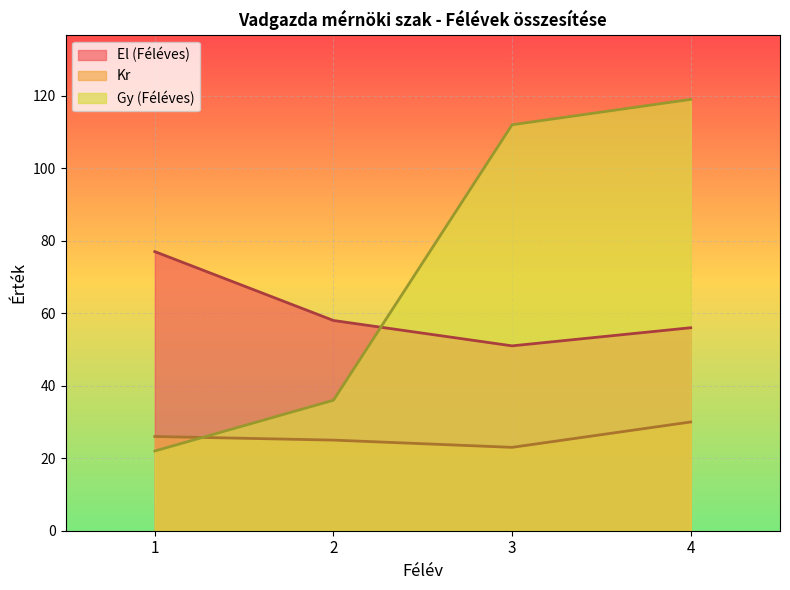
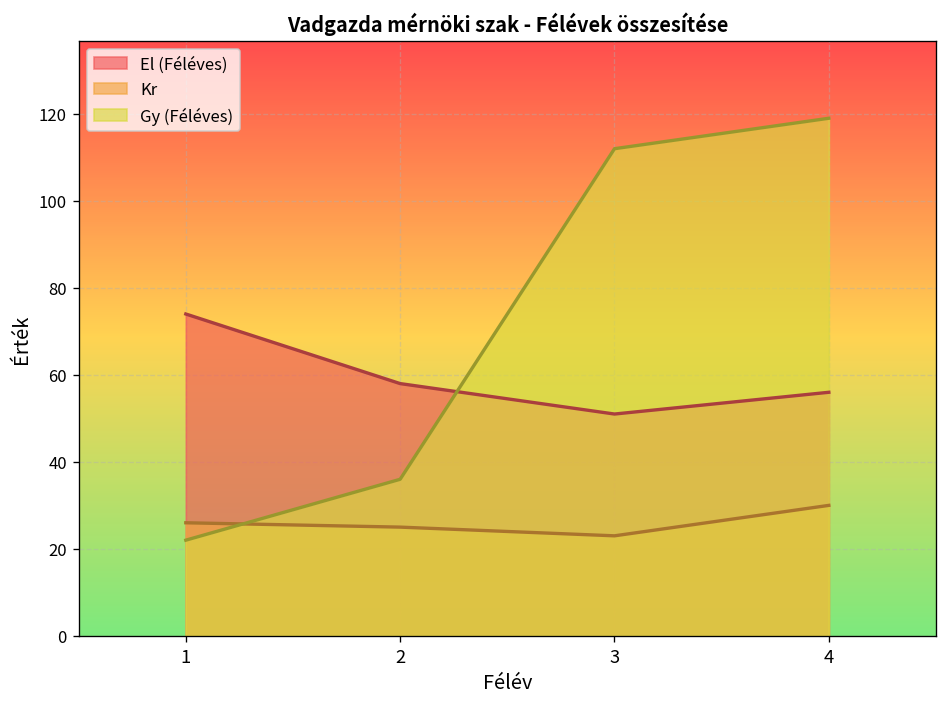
  {
    "El (Féléves)": {
-     "1": 77,
+     "1": 74,
      "2": 58,
      "3": 51,
      "4": 56
    }
  }
